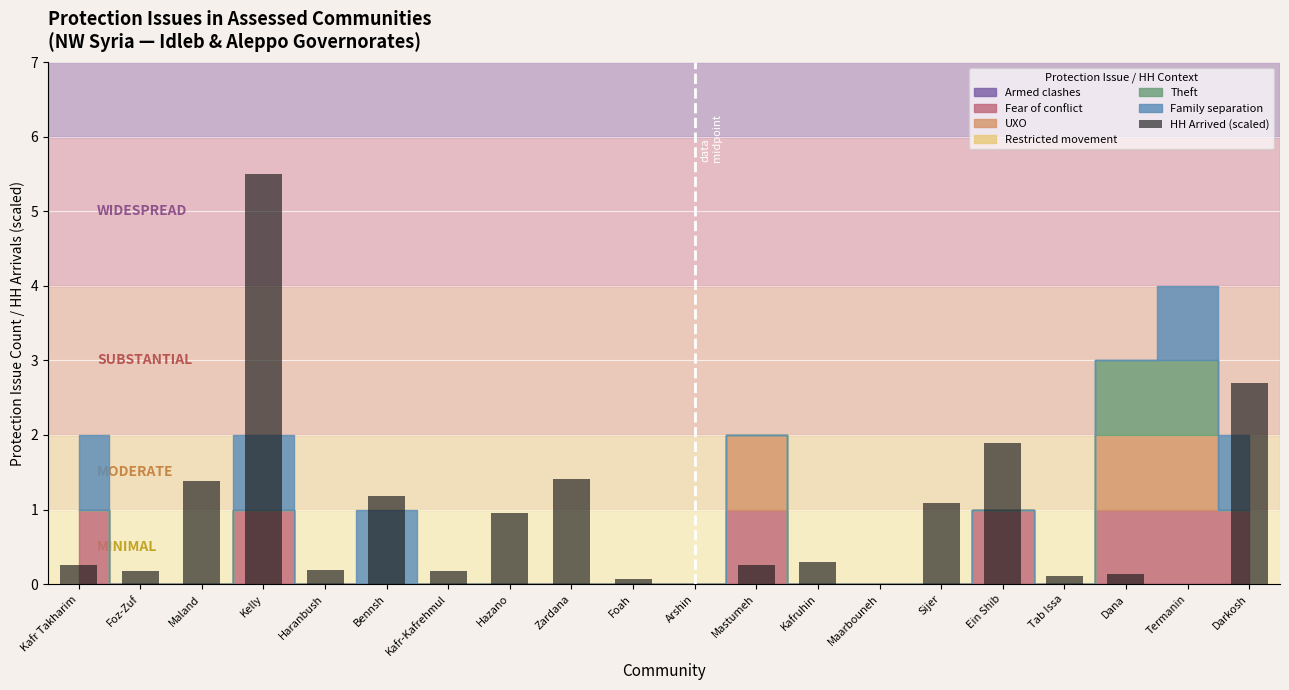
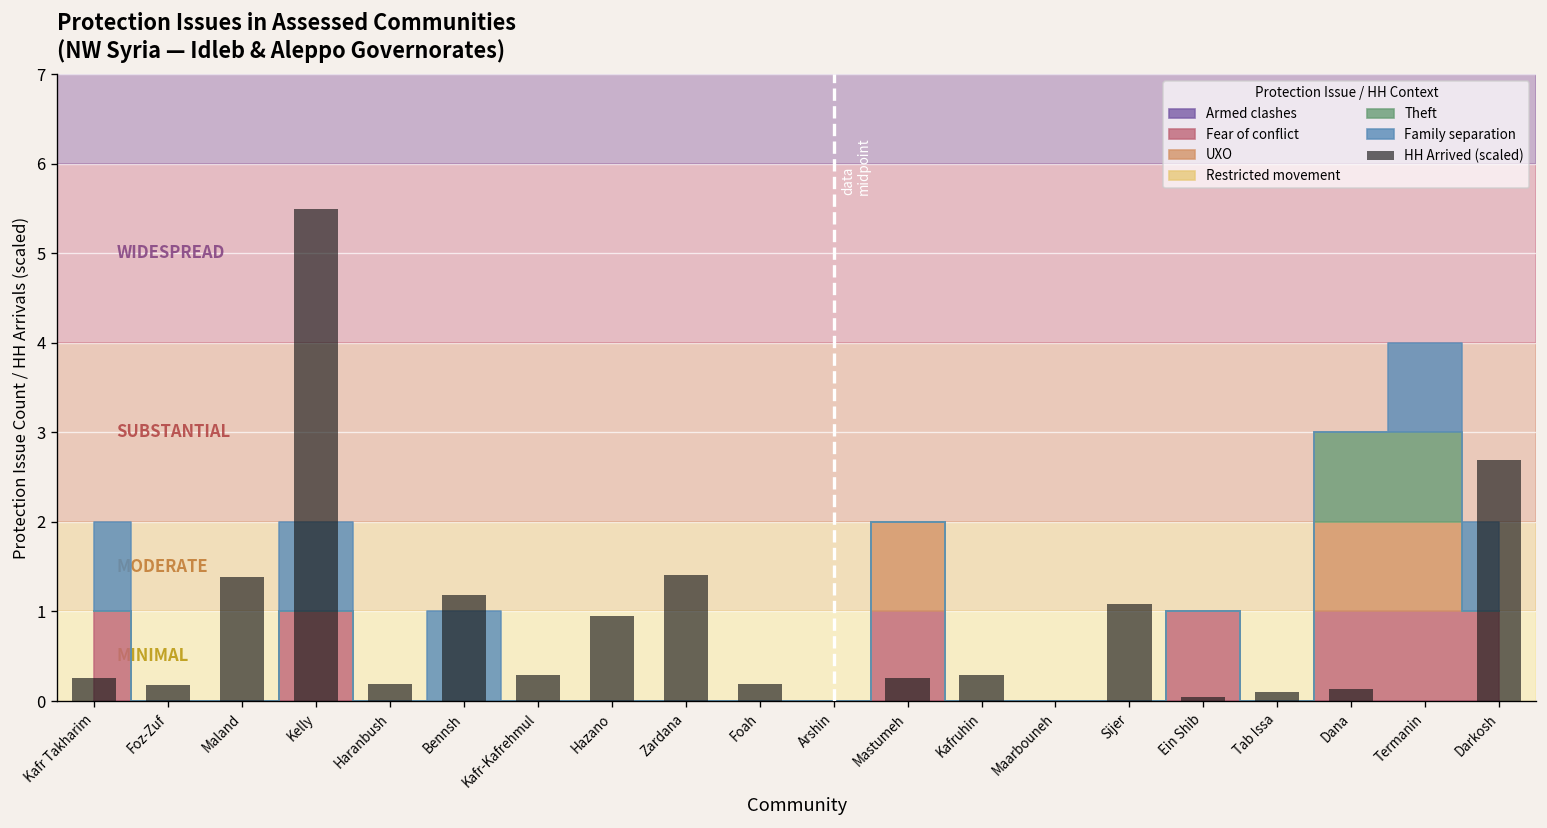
  {
    "HH Arrived (scaled)": {
      "Kafr Takharim": 0.3,
      "Foz-Zuf": 0.2,
      "Maland": 1.4,
      "Kelly": 5.5,
      "Haranbush": 0.2,
      "Bennsh": 1.2,
-     "Kafr-Kafrehmul": 0.2,
+     "Kafr-Kafrehmul": 0.3,
      "Hazano": 1.0,
      "Zardana": 1.4,
-     "Foah": 0.1,
+     "Foah": 0.2,
      "Arshin": 0.0,
      "Mastumeh": 0.3,
      "Kafruhin": 0.3,
      "Maarbouneh": 0.0,
      "Sijer": 1.1,
-     "Ein Shib": 1.9,
+     "Ein Shib": 0.0,
      "Tab Issa": 0.1,
      "Dana": 0.1,
      "Termanin": 0.0,
      "Darkosh": 2.7
    }
  }
